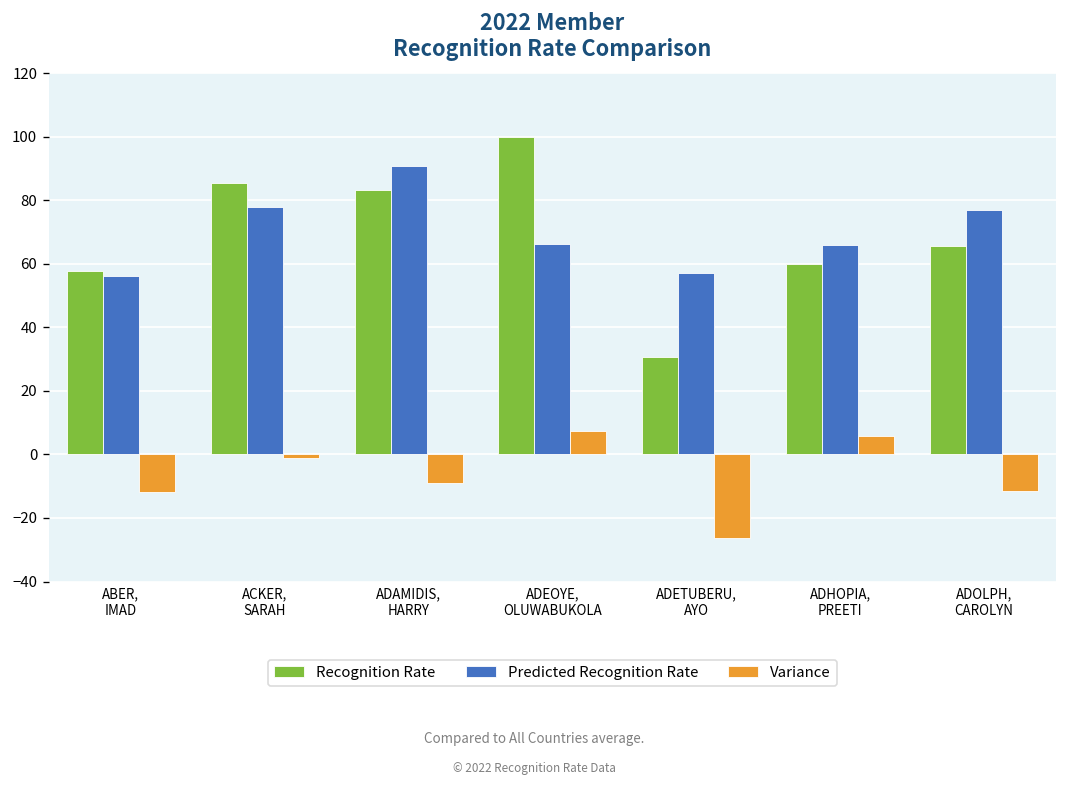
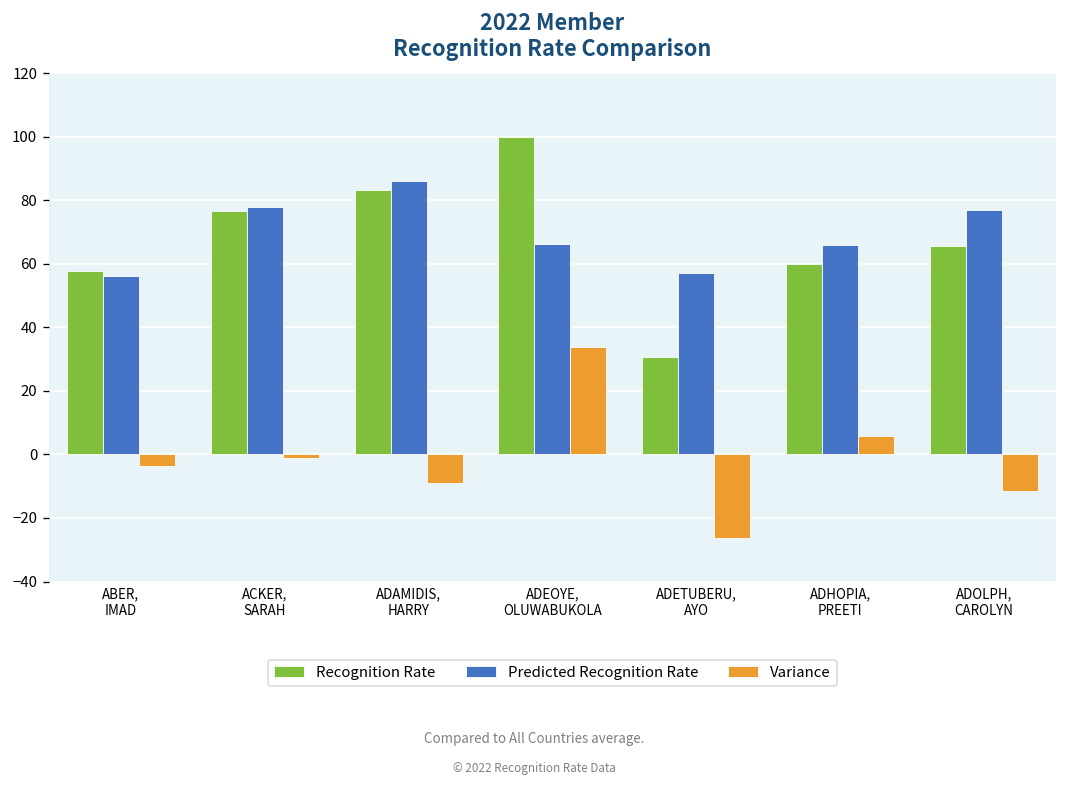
  {
    "Recognition Rate": {
      "ABER, IMAD": 58,
-     "ACKER, SARAH": 85,
+     "ACKER, SARAH": 77,
      "ADAMIDIS, HARRY": 83,
      "ADEOYE, OLUWABUKOLA": 100,
      "ADETUBERU, AYO": 31,
      "ADHOPIA, PREETI": 60,
      "ADOLPH, CAROLYN": 66
    },
    "Predicted Recognition Rate": {
      "ABER, IMAD": 56,
      "ACKER, SARAH": 78,
-     "ADAMIDIS, HARRY": 91,
+     "ADAMIDIS, HARRY": 86,
      "ADEOYE, OLUWABUKOLA": 66,
      "ADETUBERU, AYO": 57,
      "ADHOPIA, PREETI": 66,
      "ADOLPH, CAROLYN": 77
    },
    "Variance": {
-     "ABER, IMAD": -12,
+     "ABER, IMAD": -4,
      "ACKER, SARAH": -1,
      "ADAMIDIS, HARRY": -9,
-     "ADEOYE, OLUWABUKOLA": 7,
+     "ADEOYE, OLUWABUKOLA": 34,
      "ADETUBERU, AYO": -26,
      "ADHOPIA, PREETI": 6,
      "ADOLPH, CAROLYN": -12
    }
  }
